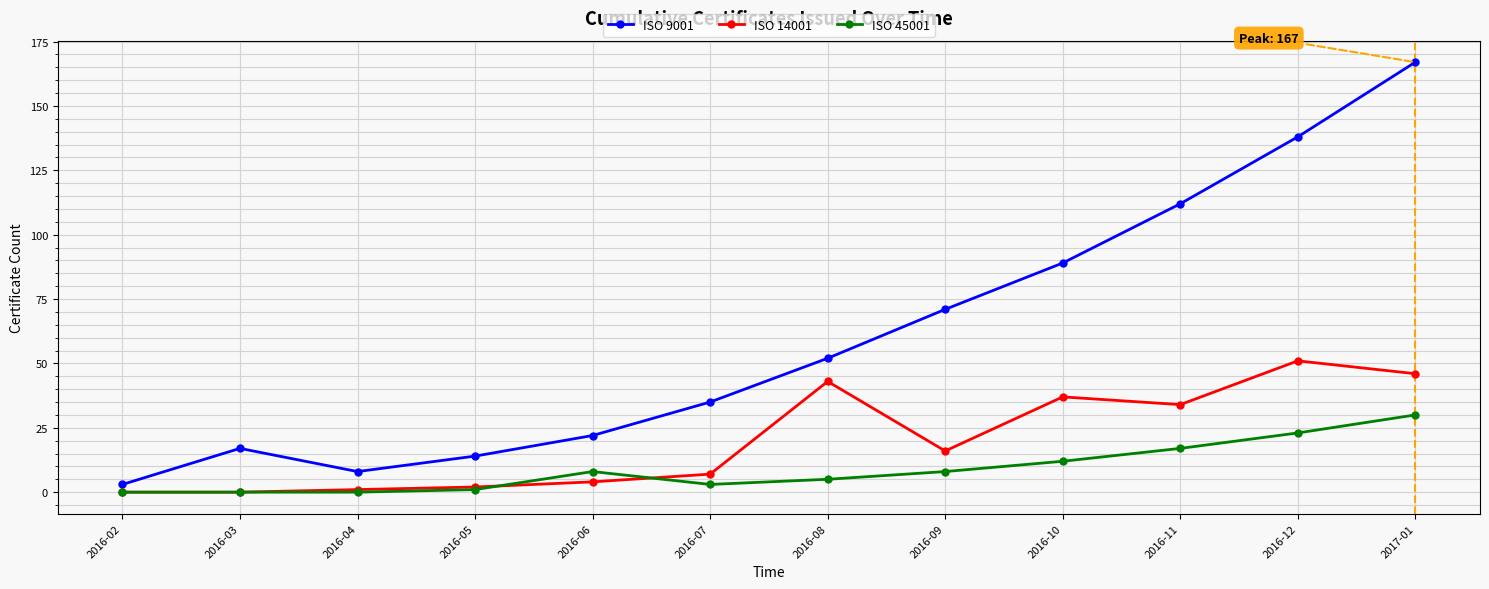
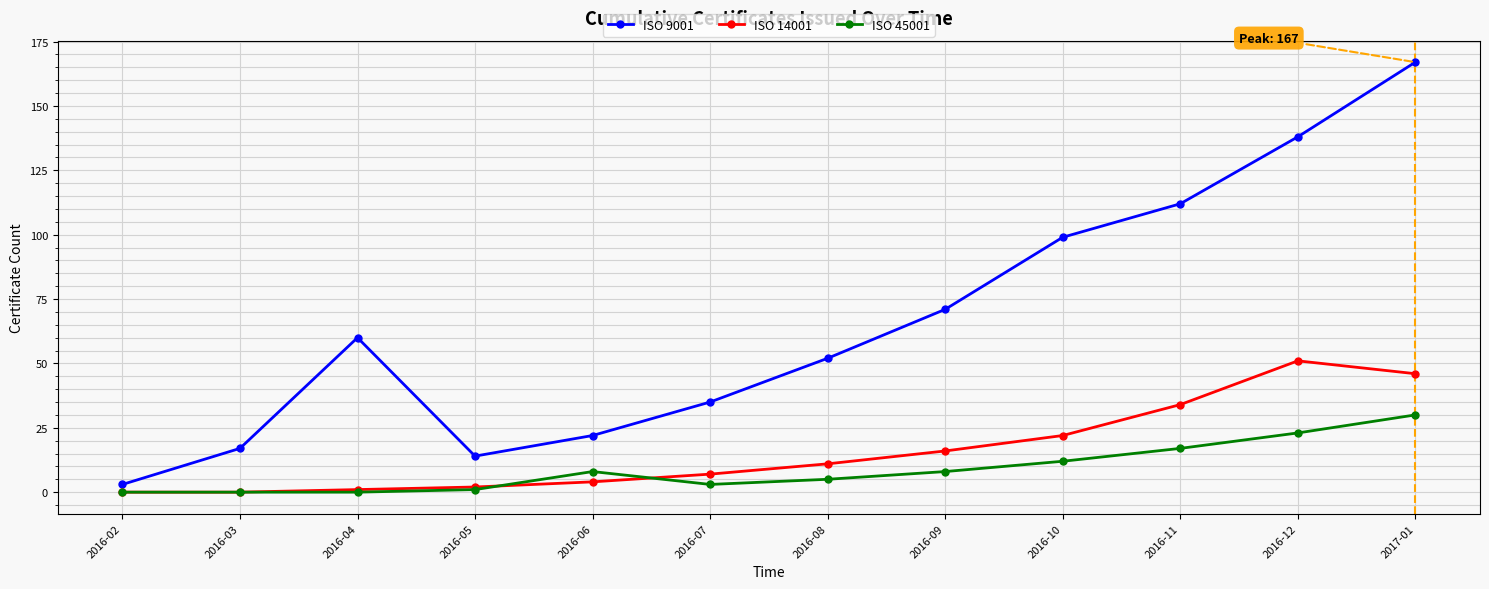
  {
    "ISO 9001": {
      "2016-02": 3,
      "2016-03": 17,
-     "2016-04": 8,
+     "2016-04": 60,
      "2016-05": 14,
      "2016-06": 22,
      "2016-07": 35,
      "2016-08": 52,
      "2016-09": 71,
-     "2016-10": 89,
+     "2016-10": 99,
      "2016-11": 112,
      "2016-12": 138
    },
    "ISO 14001": {
      "2016-04": 1,
      "2016-05": 2,
      "2016-06": 4,
      "2016-07": 7,
-     "2016-08": 43,
+     "2016-08": 11,
      "2016-09": 16,
-     "2016-10": 37,
+     "2016-10": 22,
      "2016-11": 34,
      "2016-12": 51,
      "2017-01": 46
    },
    "ISO 45001": {
      "2016-04": 0,
      "2016-05": 1,
      "2016-06": 8,
      "2016-07": 3,
      "2016-08": 5,
      "2016-09": 8,
      "2016-10": 12,
      "2016-11": 17,
      "2016-12": 23,
      "2017-01": 30
    }
  }
